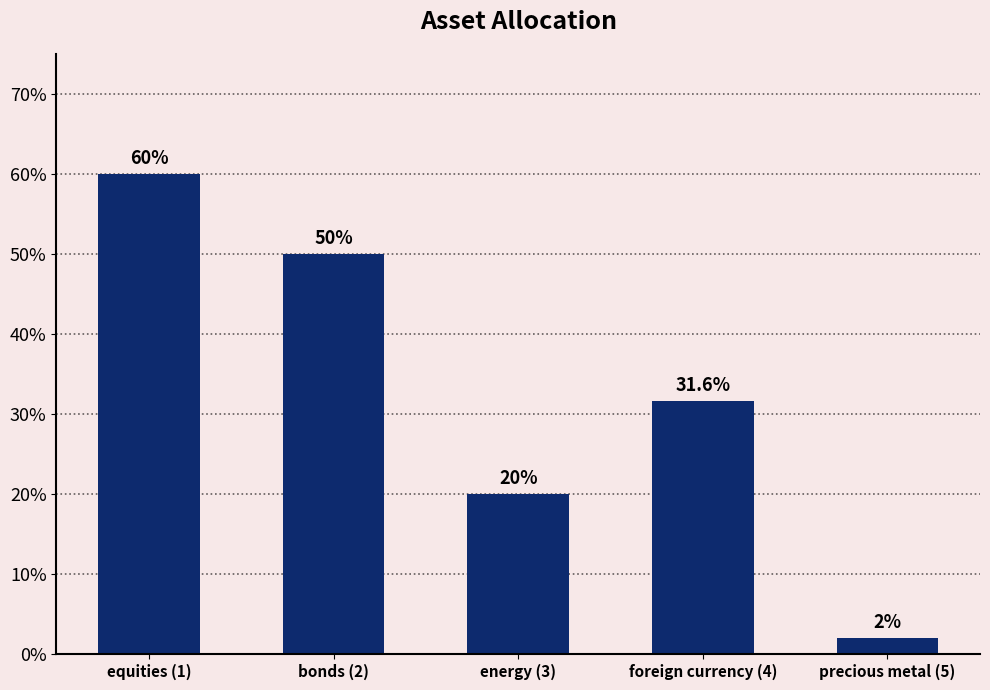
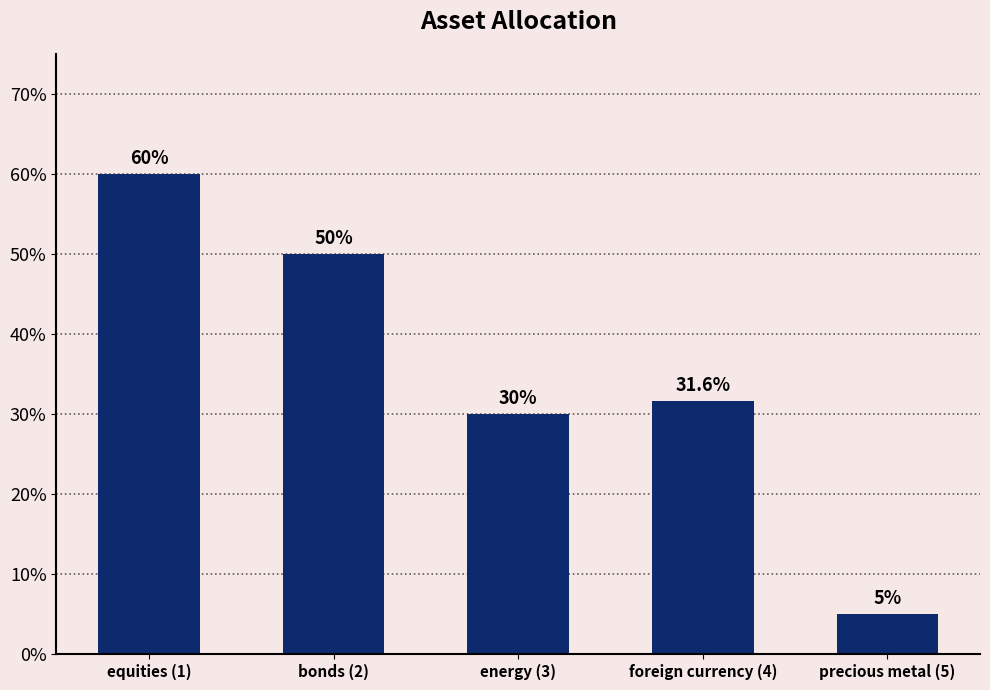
  {
    "equities (1)": "60%",
    "bonds (2)": "50%",
-   "energy (3)": "20%",
+   "energy (3)": "30%",
    "foreign currency (4)": "31.6%",
-   "precious metal (5)": "2%"
+   "precious metal (5)": "5%"
  }
